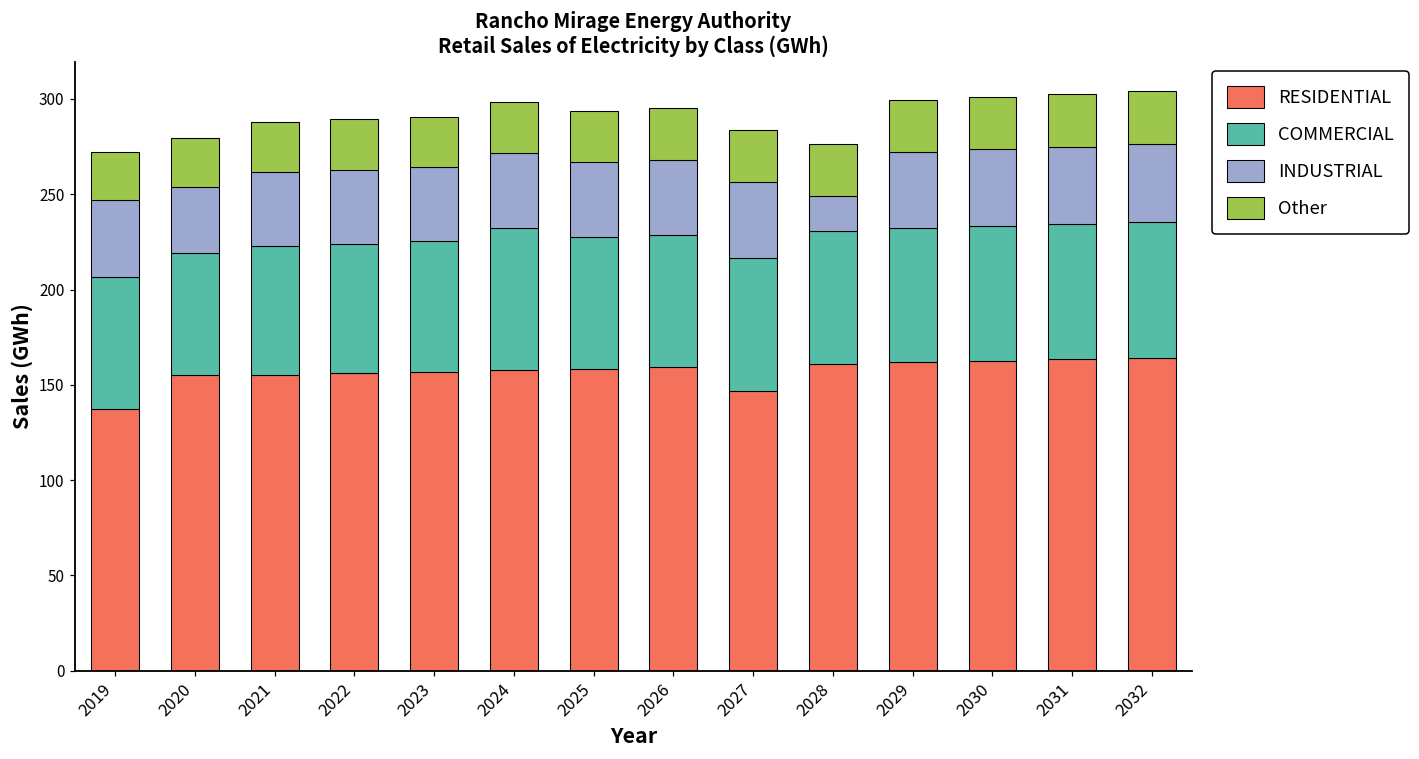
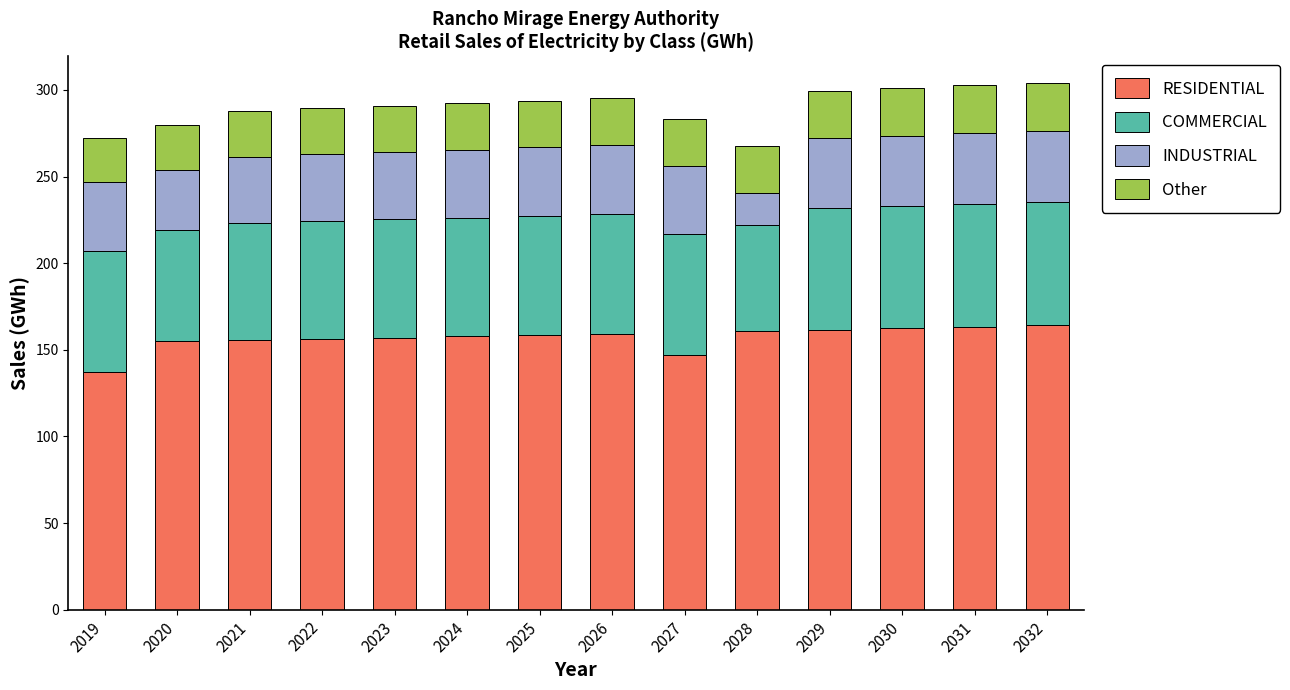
  {
    "RESIDENTIAL": {
      "2019": 137,
      "2020": 155,
      "2021": 155,
      "2022": 156,
      "2023": 157,
      "2024": 158,
      "2025": 159,
      "2026": 159,
      "2027": 147,
      "2028": 161,
      "2029": 162,
      "2030": 163,
      "2031": 163,
      "2032": 164
    },
    "COMMERCIAL": {
      "2019": 70,
      "2020": 64,
      "2021": 68,
      "2022": 68,
      "2023": 68,
-     "2024": 75,
+     "2024": 69,
      "2025": 69,
      "2026": 69,
      "2027": 70,
-     "2028": 70,
+     "2028": 61,
      "2029": 70,
      "2030": 71,
      "2031": 71,
      "2032": 71
    },
    "INDUSTRIAL": {
      "2019": 40,
      "2020": 34,
      "2021": 39,
      "2022": 39,
      "2023": 39,
      "2024": 39,
      "2025": 39,
      "2026": 40,
      "2027": 40,
      "2028": 18,
      "2029": 40,
      "2030": 40,
      "2031": 41,
      "2032": 41
    },
    "Other": {
      "2019": 25,
      "2020": 26,
      "2021": 26,
      "2022": 26,
      "2023": 27,
      "2024": 27,
      "2025": 27,
      "2026": 27,
      "2027": 27,
      "2028": 27,
      "2029": 27,
      "2030": 28,
      "2031": 28,
      "2032": 28
    }
  }
